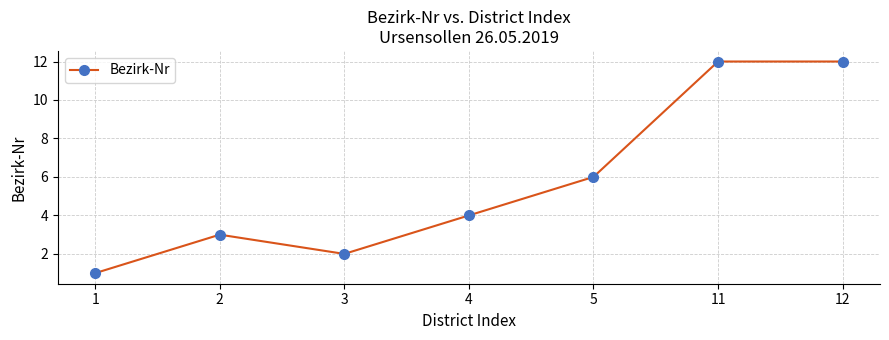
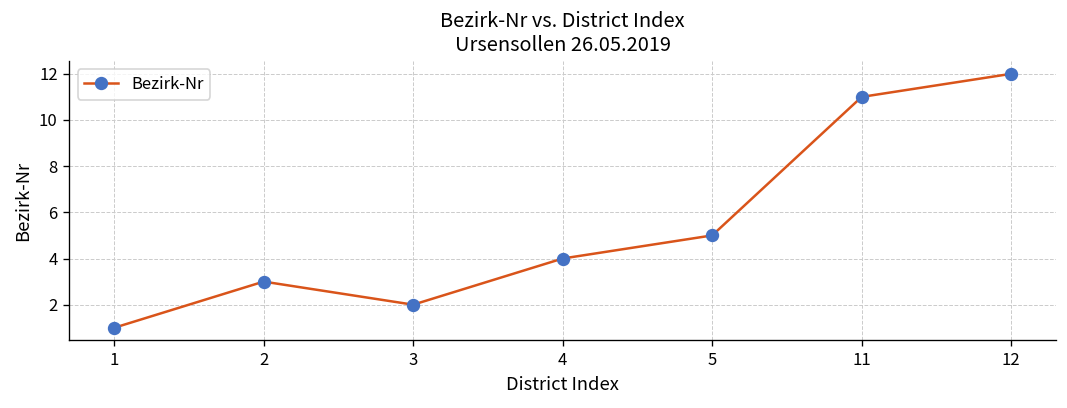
  {
    "1": 1,
    "2": 3,
    "3": 2,
    "4": 4,
-   "5": 6,
-   "11": 12,
+   "5": 5,
+   "11": 11,
    "12": 12
  }
